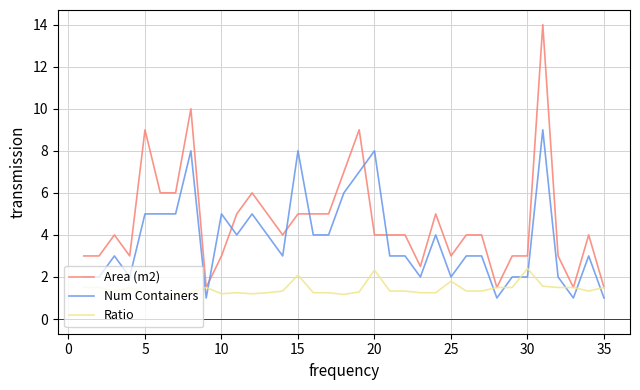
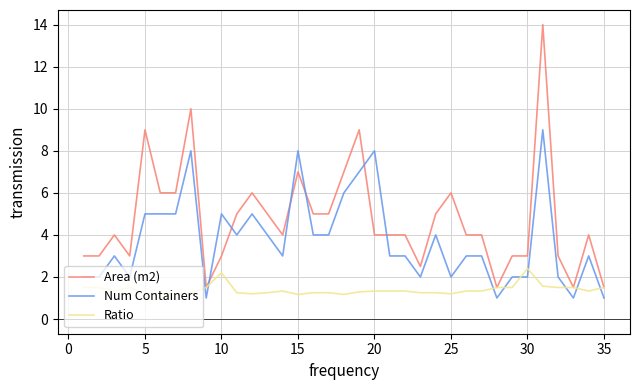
  {
    "Area (m2)": {
      "5": 9,
      "10": 3,
-     "15": 5,
+     "15": 7,
      "20": 4,
-     "25": 3,
+     "25": 6,
      "30": 3
    },
    "Num Containers": {
      "5": 5.0,
      "10": 5.0,
      "15": 8.0,
      "20": 8.0,
      "25": 2.0,
      "30": 2.0,
      "35": 1.0
    },
    "Ratio": {
-     "10": 1.2,
-     "15": 2.1,
-     "20": 2.3,
-     "25": 1.8,
+     "10": 2.2,
+     "15": 1.2,
+     "20": 1.3,
+     "25": 1.2,
      "30": 2.4
    }
  }
